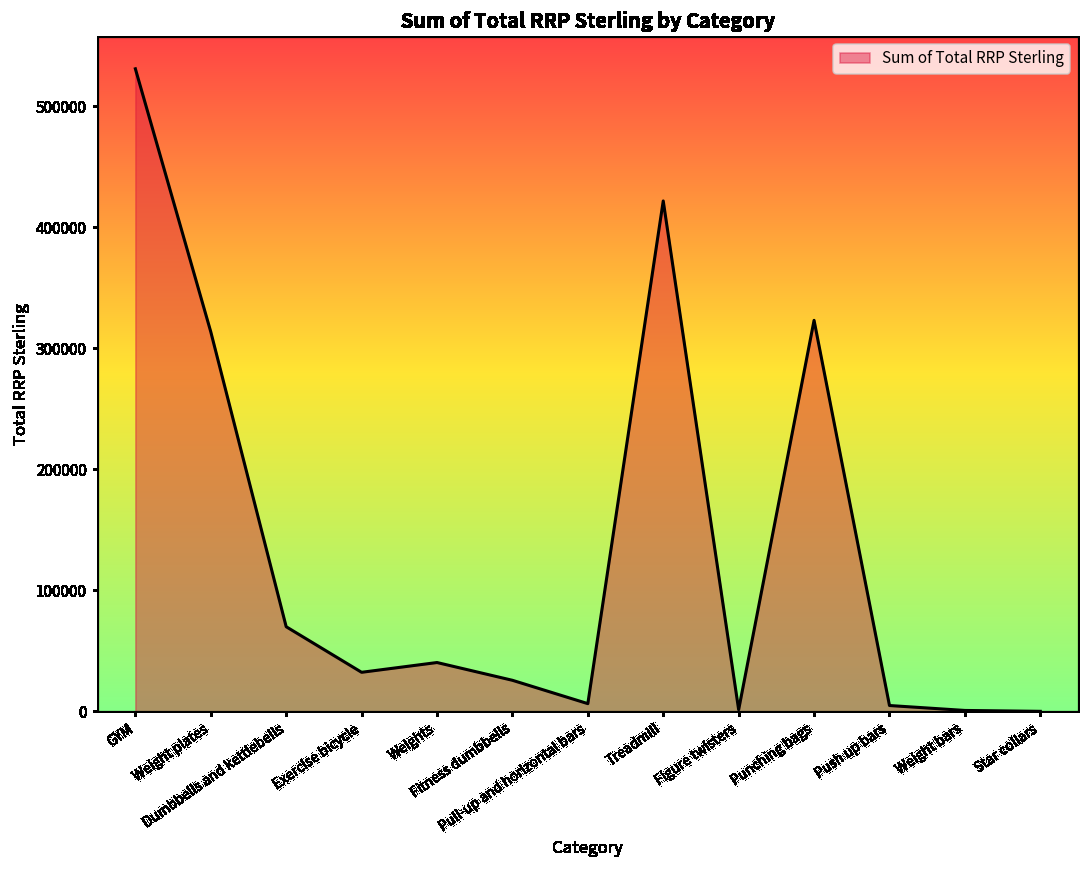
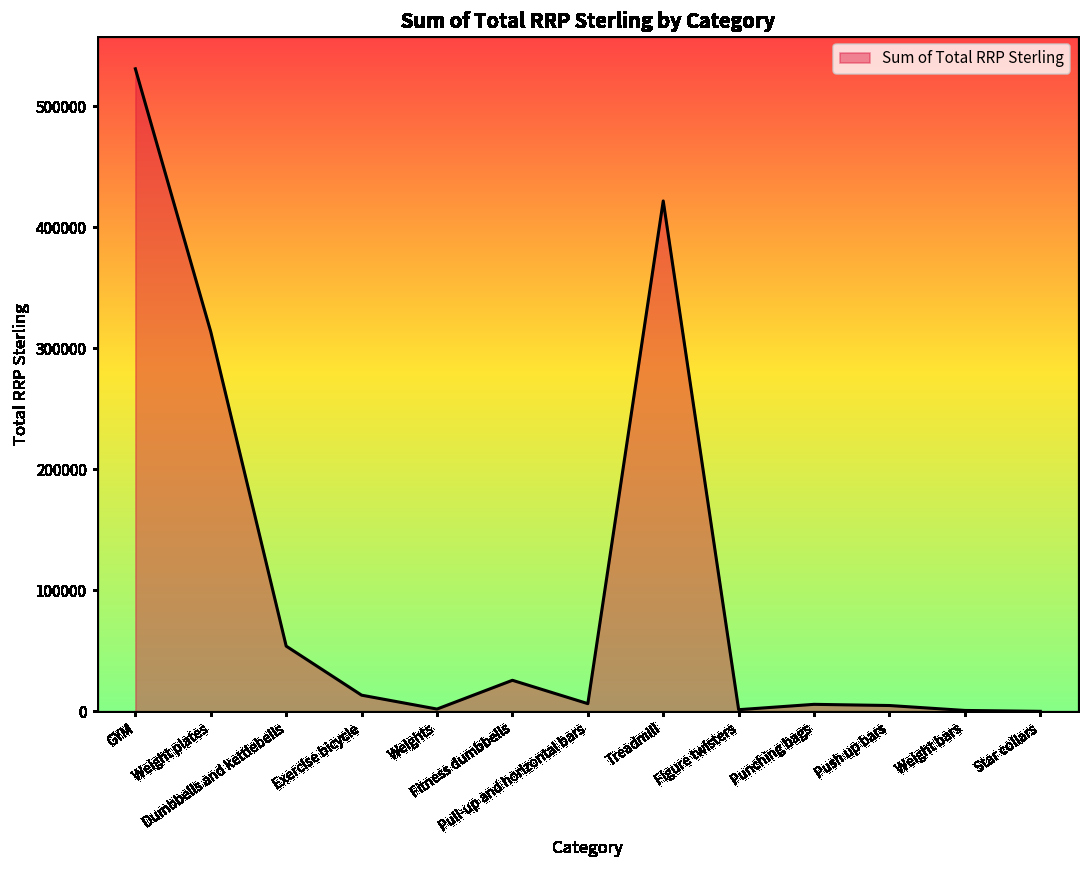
  {
    "GYM": 531000,
    "Weight plates": 314000,
-   "Dumbbells and kettlebells": 70000,
-   "Exercise bicycle": 32000,
-   "Weights": 40000,
+   "Dumbbells and kettlebells": 54000,
+   "Exercise bicycle": 13000,
+   "Weights": 2000,
    "Fitness dumbbells": 26000,
    "Pull-up and horizontal bars": 6000,
    "Treadmill": 422000,
    "Figure twisters": 1000,
-   "Punching bags": 323000,
+   "Punching bags": 6000,
    "Push up bars": 5000,
    "Weight bars": 1000,
    "Star collars": 0
  }
